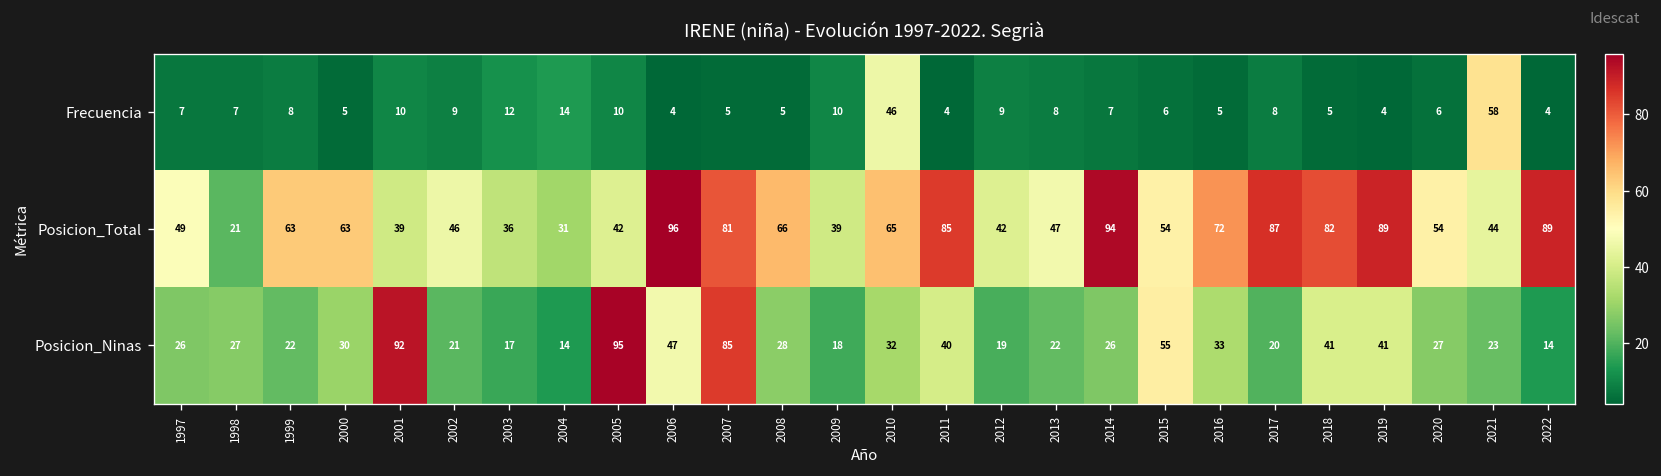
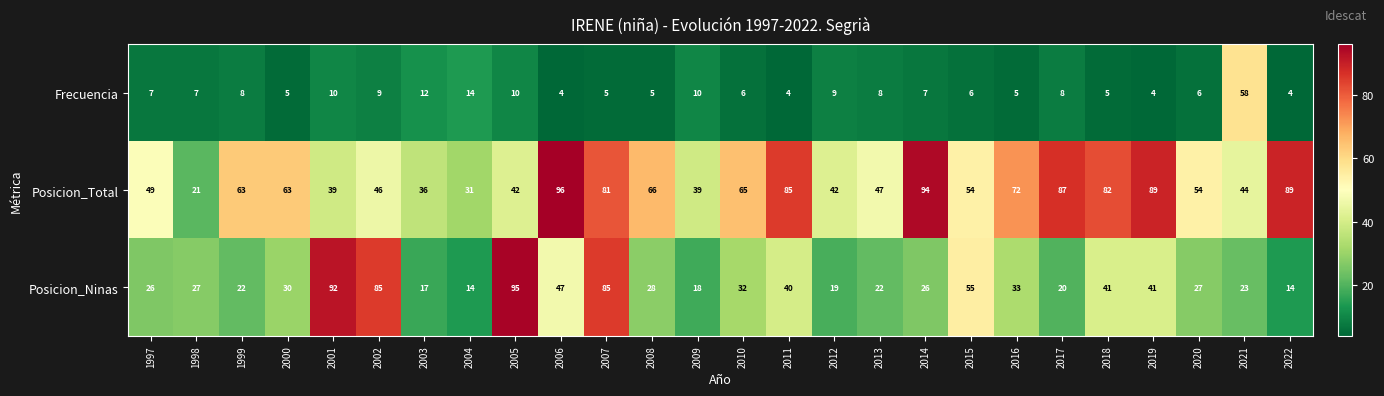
  {
    "Frecuencia": {
      "1997": 7,
      "1998": 7,
      "1999": 8,
      "2000": 5,
      "2001": 10,
      "2002": 9,
      "2003": 12,
      "2004": 14,
      "2005": 10,
      "2006": 4,
      "2007": 5,
      "2008": 5,
      "2009": 10,
-     "2010": 46,
+     "2010": 6,
      "2011": 4,
      "2012": 9,
      "2013": 8,
      "2014": 7,
      "2015": 6,
      "2016": 5,
      "2017": 8,
      "2018": 5,
      "2019": 4,
      "2020": 6,
      "2021": 58,
      "2022": 4
    },
    "Posicion_Total": {
      "1997": 49,
      "1998": 21,
      "1999": 63,
      "2000": 63,
      "2001": 39,
      "2002": 46,
      "2003": 36,
      "2004": 31,
      "2005": 42,
      "2006": 96,
      "2007": 81,
      "2008": 66,
      "2009": 39,
      "2010": 65,
      "2011": 85,
      "2012": 42,
      "2013": 47,
      "2014": 94,
      "2015": 54,
      "2016": 72,
      "2017": 87,
      "2018": 82,
      "2019": 89,
      "2020": 54,
      "2021": 44,
      "2022": 89
    },
    "Posicion_Ninas": {
      "1997": 26,
      "1998": 27,
      "1999": 22,
      "2000": 30,
      "2001": 92,
-     "2002": 21,
+     "2002": 85,
      "2003": 17,
      "2004": 14,
      "2005": 95,
      "2006": 47,
      "2007": 85,
      "2008": 28,
      "2009": 18,
      "2010": 32,
      "2011": 40,
      "2012": 19,
      "2013": 22,
      "2014": 26,
      "2015": 55,
      "2016": 33,
      "2017": 20,
      "2018": 41,
      "2019": 41,
      "2020": 27,
      "2021": 23,
      "2022": 14
    }
  }
